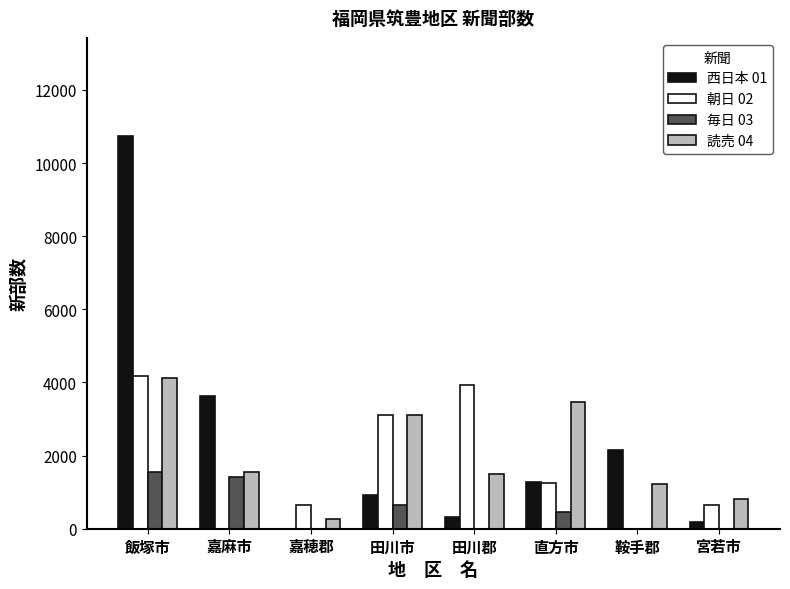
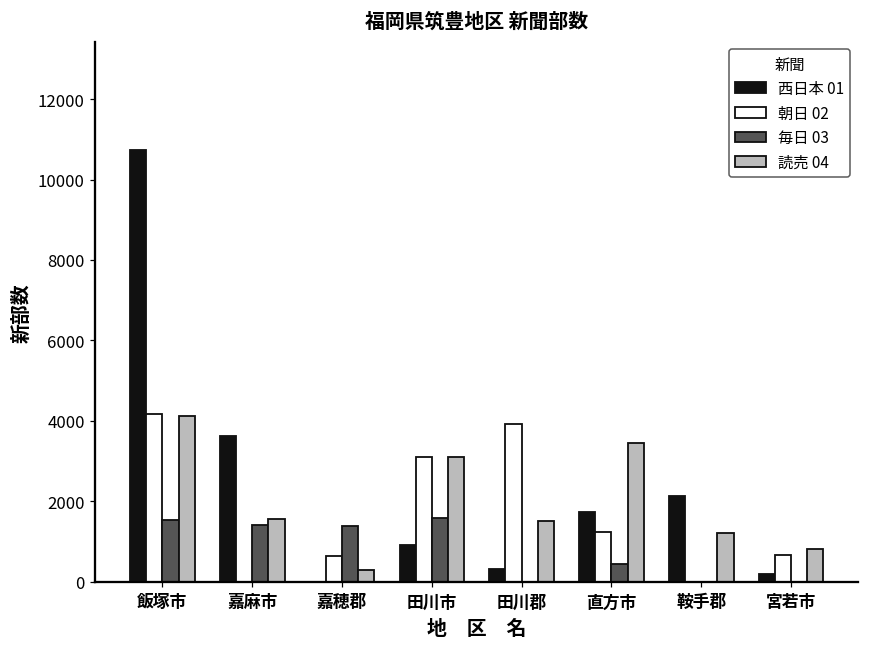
  {
    "西日本 01": {
      "飯塚市": 10700,
      "嘉麻市": 3600,
      "嘉穂郡": 0,
      "田川市": 900,
      "田川郡": 300,
-     "直方市": 1300,
+     "直方市": 1700,
      "鞍手郡": 2100,
      "宮若市": 200
    },
    "朝日 02": {
      "飯塚市": 4200,
      "嘉麻市": 0,
      "嘉穂郡": 600,
      "田川市": 3100,
      "田川郡": 3900,
      "直方市": 1200,
      "鞍手郡": 0,
      "宮若市": 700
    },
    "毎日 03": {
      "飯塚市": 1500,
      "嘉麻市": 1400,
-     "嘉穂郡": 0,
-     "田川市": 700,
+     "嘉穂郡": 1400,
+     "田川市": 1600,
      "田川郡": 0,
      "直方市": 500,
      "鞍手郡": 0,
      "宮若市": 0
    },
    "読売 04": {
      "飯塚市": 4100,
      "嘉麻市": 1600,
      "嘉穂郡": 300,
      "田川市": 3100,
      "田川郡": 1500,
      "直方市": 3500,
      "鞍手郡": 1200,
      "宮若市": 800
    }
  }
